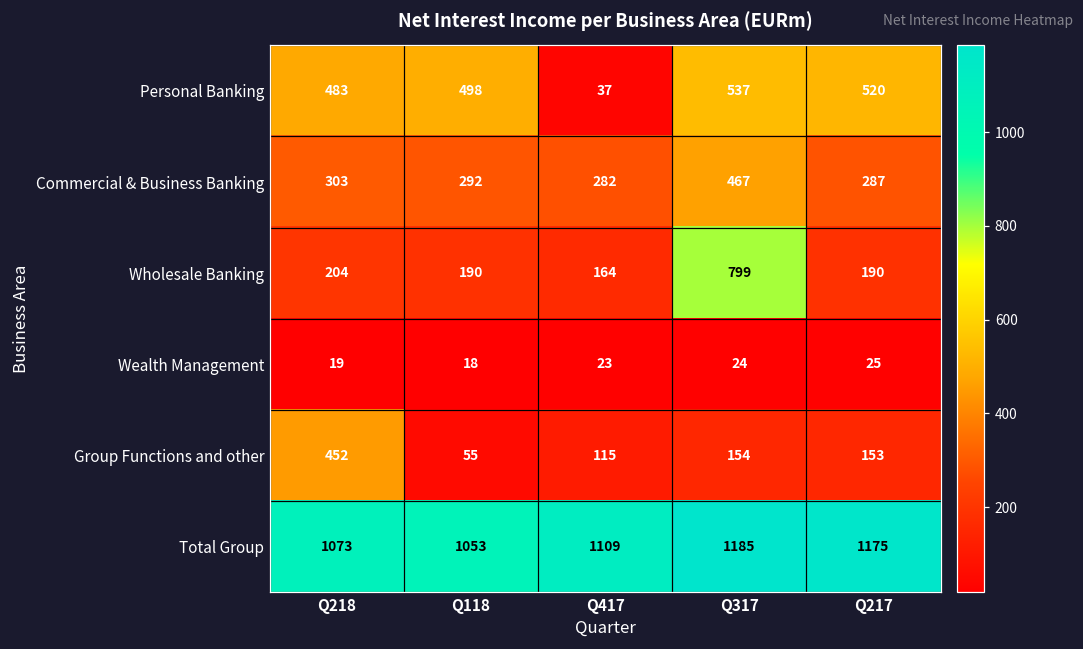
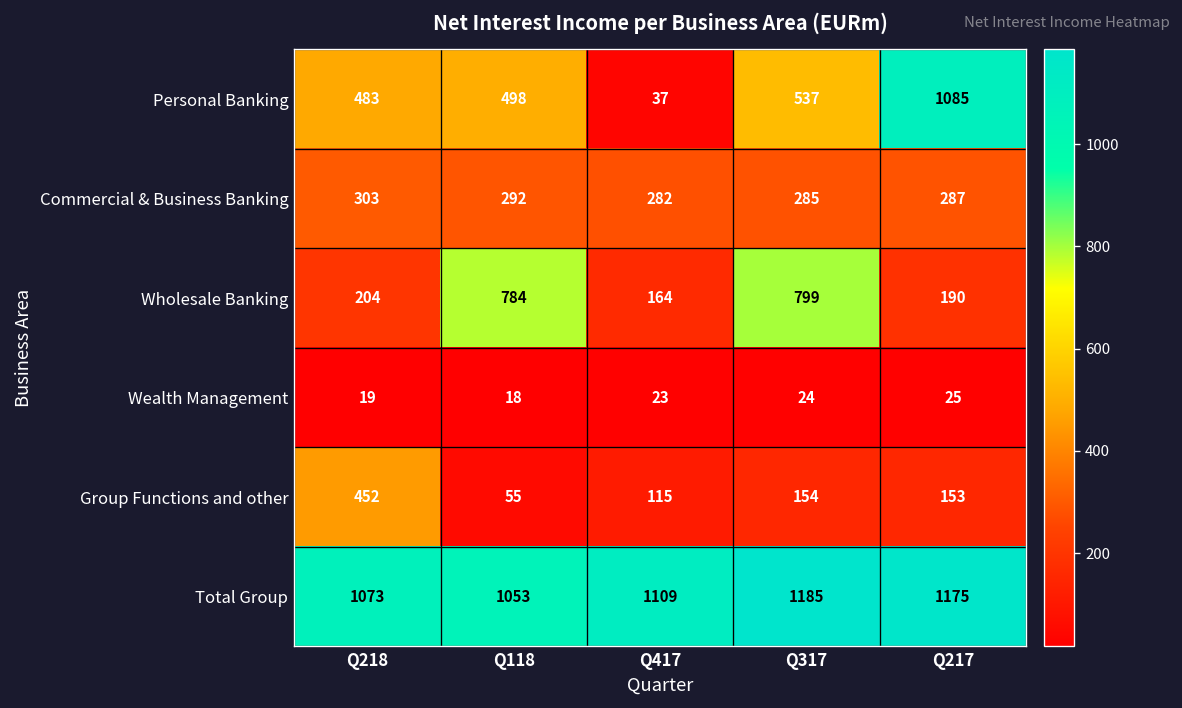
  {
    "Personal Banking": {
      "Q218": 483,
      "Q118": 498,
      "Q417": 37,
      "Q317": 537,
-     "Q217": 520
+     "Q217": 1085
    },
    "Commercial & Business Banking": {
      "Q218": 303,
      "Q118": 292,
      "Q417": 282,
-     "Q317": 467,
+     "Q317": 285,
      "Q217": 287
    },
    "Wholesale Banking": {
      "Q218": 204,
-     "Q118": 190,
+     "Q118": 784,
      "Q417": 164,
      "Q317": 799,
      "Q217": 190
    },
    "Wealth Management": {
      "Q218": 19,
      "Q118": 18,
      "Q417": 23,
      "Q317": 24,
      "Q217": 25
    },
    "Group Functions and other": {
      "Q218": 452,
      "Q118": 55,
      "Q417": 115,
      "Q317": 154,
      "Q217": 153
    },
    "Total Group": {
      "Q218": 1073,
      "Q118": 1053,
      "Q417": 1109,
      "Q317": 1185,
      "Q217": 1175
    }
  }
